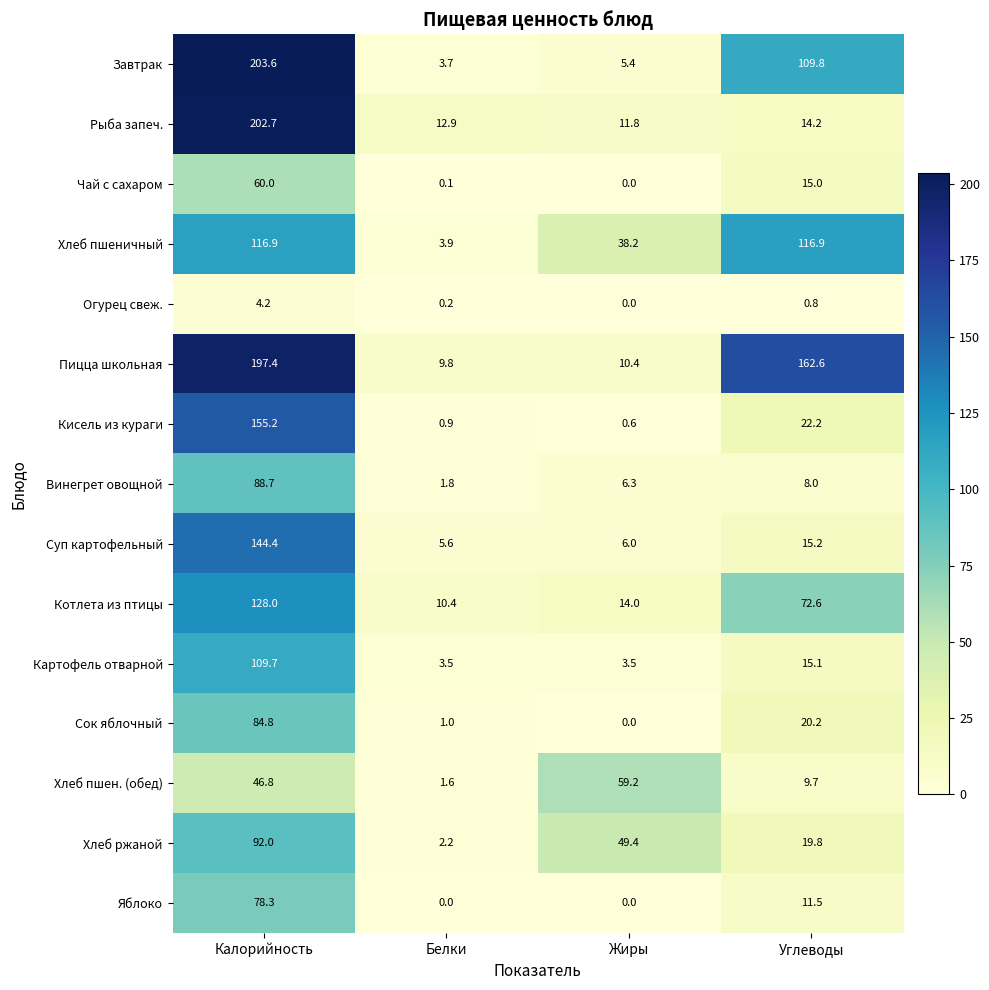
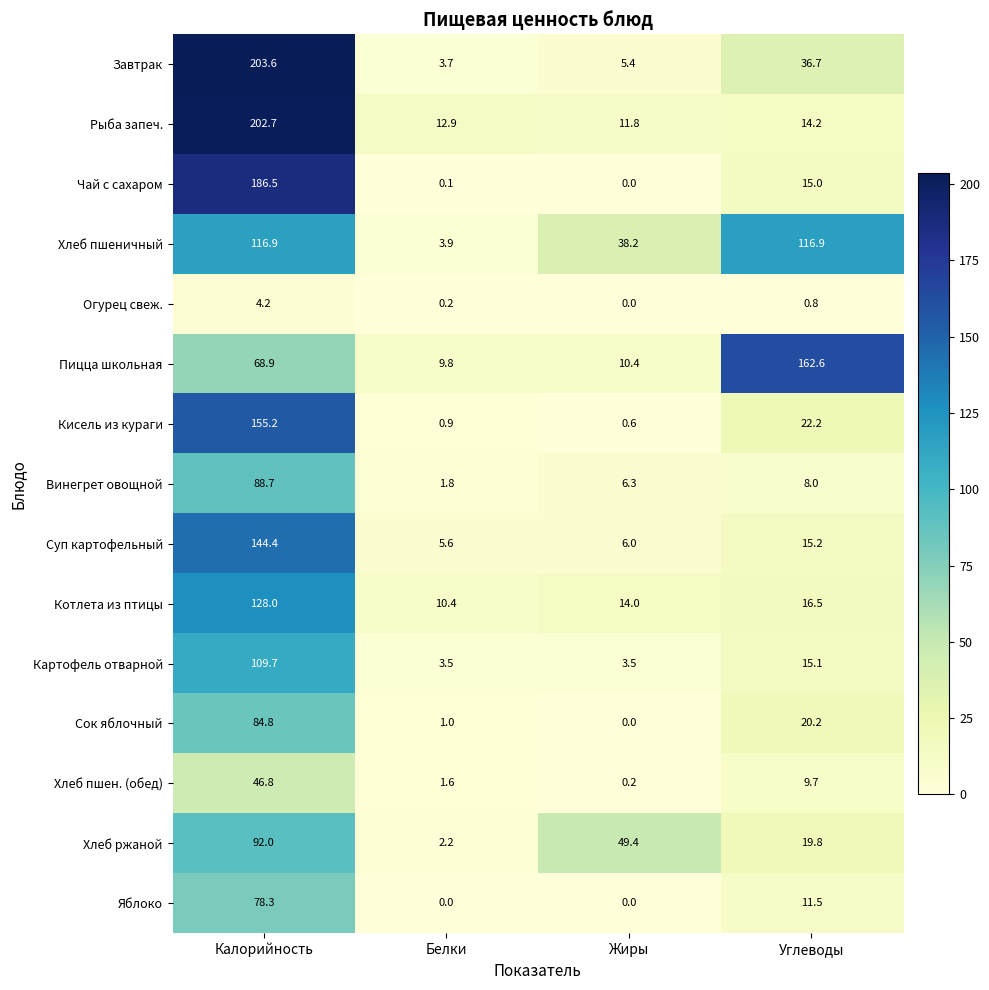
  {
    "Завтрак": {
      "Калорийность": 203.6,
      "Белки": 3.7,
      "Жиры": 5.4,
-     "Углеводы": 109.8
+     "Углеводы": 36.7
    },
    "Рыба запеч.": {
      "Калорийность": 202.7,
      "Белки": 12.9,
      "Жиры": 11.8,
      "Углеводы": 14.2
    },
    "Чай с сахаром": {
-     "Калорийность": 60.0,
+     "Калорийность": 186.5,
      "Белки": 0.1,
      "Жиры": 0.0,
      "Углеводы": 15.0
    },
    "Хлеб пшеничный": {
      "Калорийность": 116.9,
      "Белки": 3.9,
      "Жиры": 38.2,
      "Углеводы": 116.9
    },
    "Огурец свеж.": {
      "Калорийность": 4.2,
      "Белки": 0.2,
      "Жиры": 0.0,
      "Углеводы": 0.8
    },
    "Пицца школьная": {
-     "Калорийность": 197.4,
+     "Калорийность": 68.9,
      "Белки": 9.8,
      "Жиры": 10.4,
      "Углеводы": 162.6
    },
    "Кисель из кураги": {
      "Калорийность": 155.2,
      "Белки": 0.9,
      "Жиры": 0.6,
      "Углеводы": 22.2
    },
    "Винегрет овощной": {
      "Калорийность": 88.7,
      "Белки": 1.8,
      "Жиры": 6.3,
      "Углеводы": 8.0
    },
    "Суп картофельный": {
      "Калорийность": 144.4,
      "Белки": 5.6,
      "Жиры": 6.0,
      "Углеводы": 15.2
    },
    "Котлета из птицы": {
      "Калорийность": 128.0,
      "Белки": 10.4,
      "Жиры": 14.0,
-     "Углеводы": 72.6
+     "Углеводы": 16.5
    },
    "Картофель отварной": {
      "Калорийность": 109.7,
      "Белки": 3.5,
      "Жиры": 3.5,
      "Углеводы": 15.1
    },
    "Сок яблочный": {
      "Калорийность": 84.8,
      "Белки": 1.0,
      "Жиры": 0.0,
      "Углеводы": 20.2
    },
    "Хлеб пшен. (обед)": {
      "Калорийность": 46.8,
      "Белки": 1.6,
-     "Жиры": 59.2,
+     "Жиры": 0.2,
      "Углеводы": 9.7
    },
    "Хлеб ржаной": {
      "Калорийность": 92.0,
      "Белки": 2.2,
      "Жиры": 49.4,
      "Углеводы": 19.8
    },
    "Яблоко": {
      "Калорийность": 78.3,
      "Белки": 0.0,
      "Жиры": 0.0,
      "Углеводы": 11.5
    }
  }
